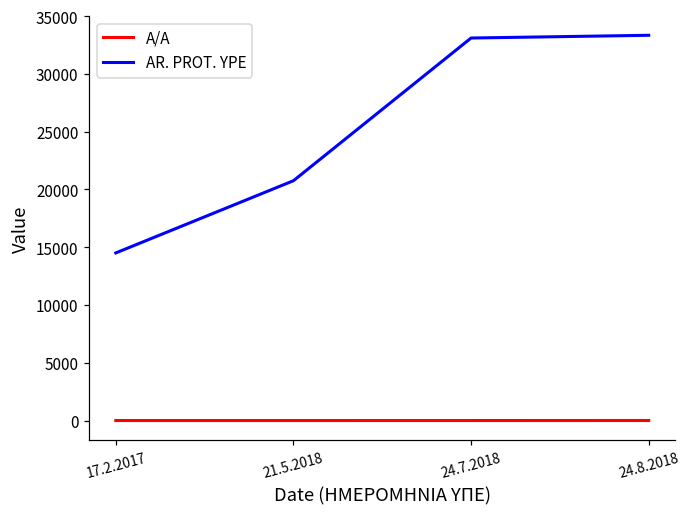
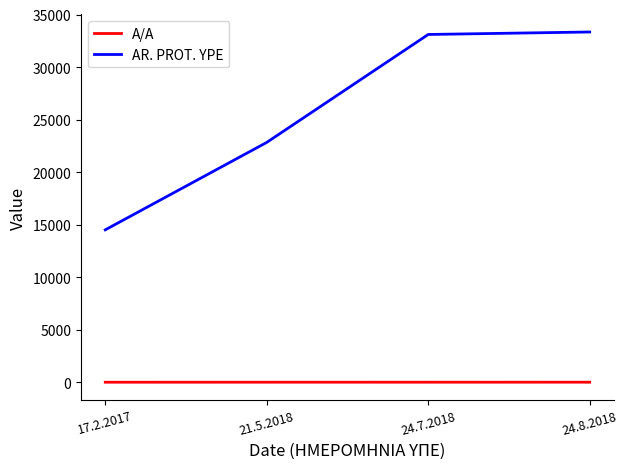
  {
    "A/A": {
      "17.2.2017": 0,
      "21.5.2018": 0,
      "24.7.2018": 0,
      "24.8.2018": 0
    },
    "AR. PROT. YPE": {
      "17.2.2017": 14500,
-     "21.5.2018": 20800,
+     "21.5.2018": 22800,
      "24.7.2018": 33100,
      "24.8.2018": 33300
    }
  }
